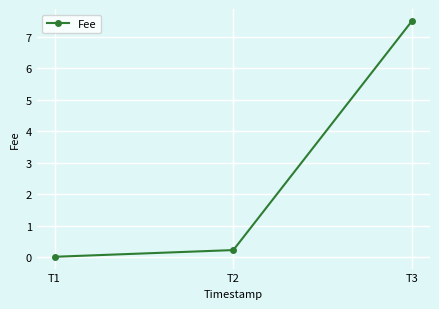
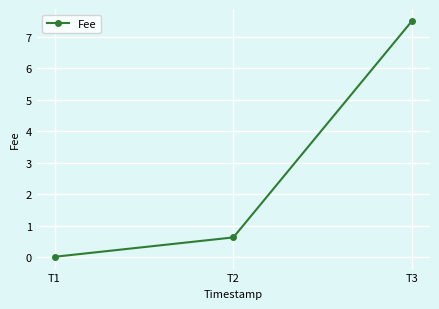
  {
    "T1": 0.0,
-   "T2": 0.2,
+   "T2": 0.6,
    "T3": 7.5
  }
